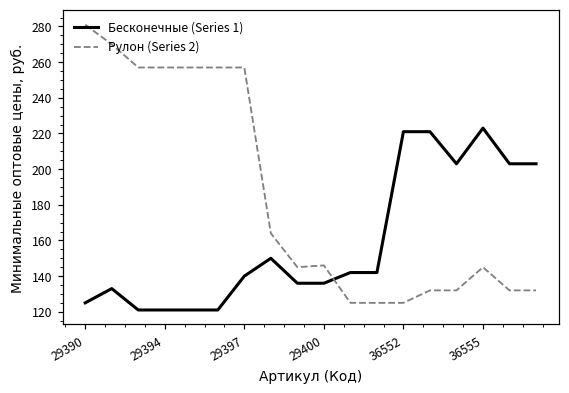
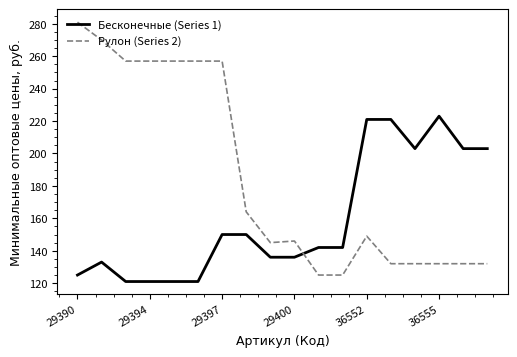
  {
    "Бесконечные (Series 1)": {
      "29390": 125,
      "29394": 121,
-     "29397": 140,
+     "29397": 150,
      "29400": 136,
      "36552": 221,
      "36555": 223
    },
    "Рулон (Series 2)": {
      "29390": 281,
      "29394": 257,
      "29397": 257,
      "29400": 146,
-     "36552": 125,
-     "36555": 145
+     "36552": 149,
+     "36555": 132
    }
  }
